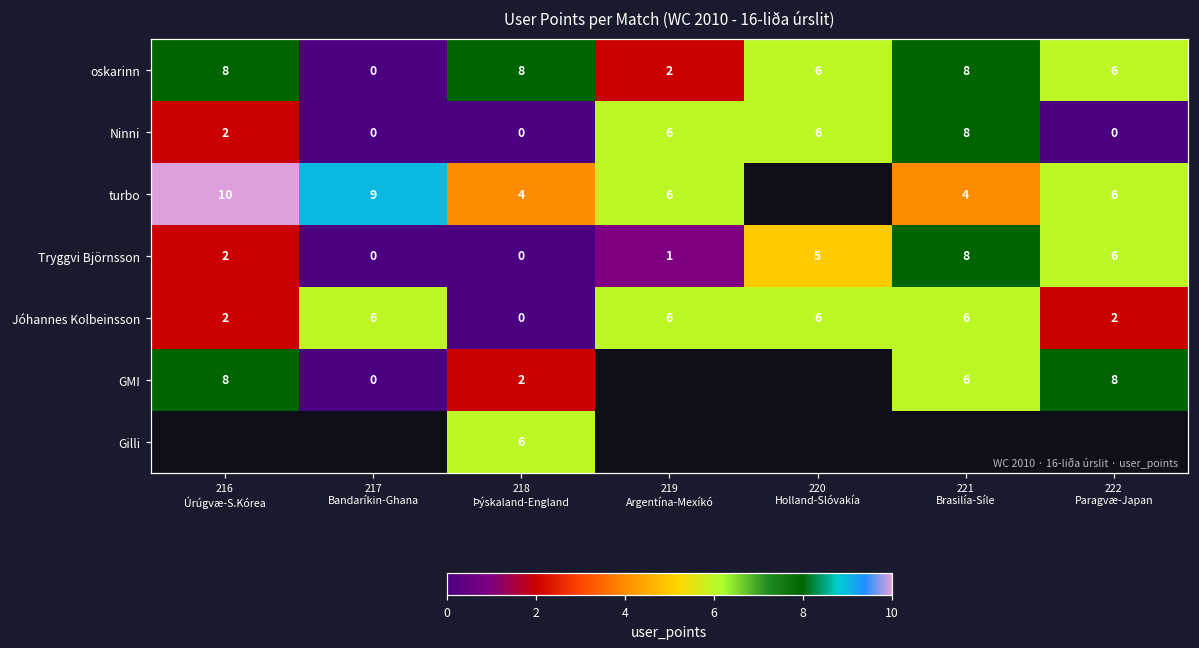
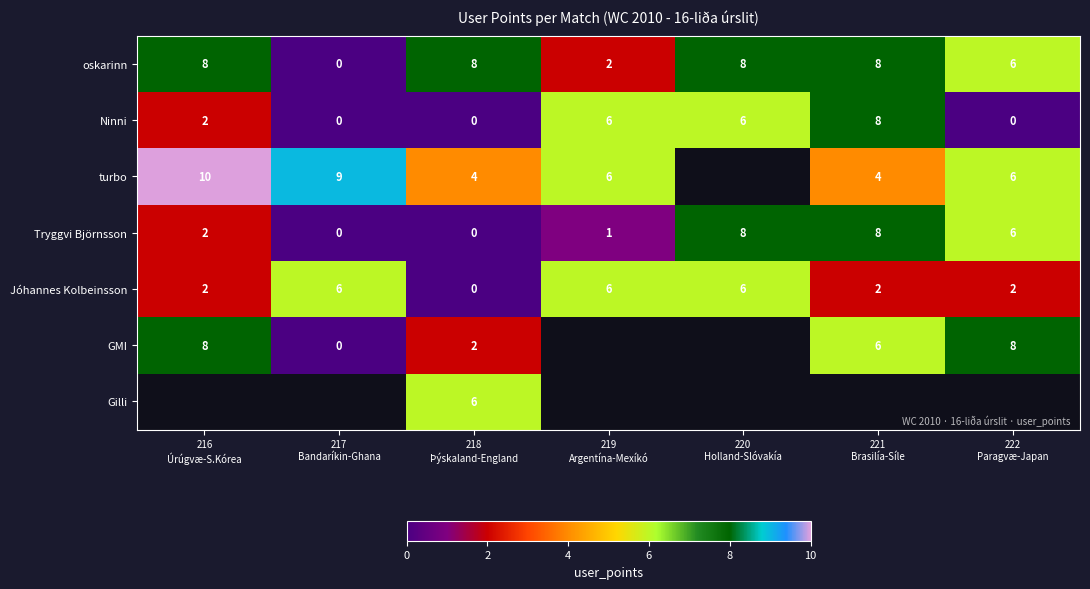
  {
    "oskarinn": {
      "216 Úrúgvæ-S.Kórea": 8,
      "217 Bandaríkin-Ghana": 0,
      "218 Þýskaland-England": 8,
      "219 Argentína-Mexíkó": 2,
-     "220 Holland-Slóvakía": 6,
+     "220 Holland-Slóvakía": 8,
      "221 Brasilía-Síle": 8,
      "222 Paragvæ-Japan": 6
    },
    "Ninni": {
      "216 Úrúgvæ-S.Kórea": 2,
      "217 Bandaríkin-Ghana": 0,
      "218 Þýskaland-England": 0,
      "219 Argentína-Mexíkó": 6,
      "220 Holland-Slóvakía": 6,
      "221 Brasilía-Síle": 8,
      "222 Paragvæ-Japan": 0
    },
    "turbo": {
      "216 Úrúgvæ-S.Kórea": 10,
      "217 Bandaríkin-Ghana": 9,
      "218 Þýskaland-England": 4,
      "219 Argentína-Mexíkó": 6,
      "221 Brasilía-Síle": 4,
      "222 Paragvæ-Japan": 6
    },
    "Tryggvi Björnsson": {
      "216 Úrúgvæ-S.Kórea": 2,
      "217 Bandaríkin-Ghana": 0,
      "218 Þýskaland-England": 0,
      "219 Argentína-Mexíkó": 1,
-     "220 Holland-Slóvakía": 5,
+     "220 Holland-Slóvakía": 8,
      "221 Brasilía-Síle": 8,
      "222 Paragvæ-Japan": 6
    },
    "Jóhannes Kolbeinsson": {
      "216 Úrúgvæ-S.Kórea": 2,
      "217 Bandaríkin-Ghana": 6,
      "218 Þýskaland-England": 0,
      "219 Argentína-Mexíkó": 6,
      "220 Holland-Slóvakía": 6,
-     "221 Brasilía-Síle": 6,
+     "221 Brasilía-Síle": 2,
      "222 Paragvæ-Japan": 2
    },
    "GMI": {
      "216 Úrúgvæ-S.Kórea": 8,
      "217 Bandaríkin-Ghana": 0,
      "218 Þýskaland-England": 2,
      "221 Brasilía-Síle": 6,
      "222 Paragvæ-Japan": 8
    },
    "Gilli": {
      "218 Þýskaland-England": 6
    }
  }
